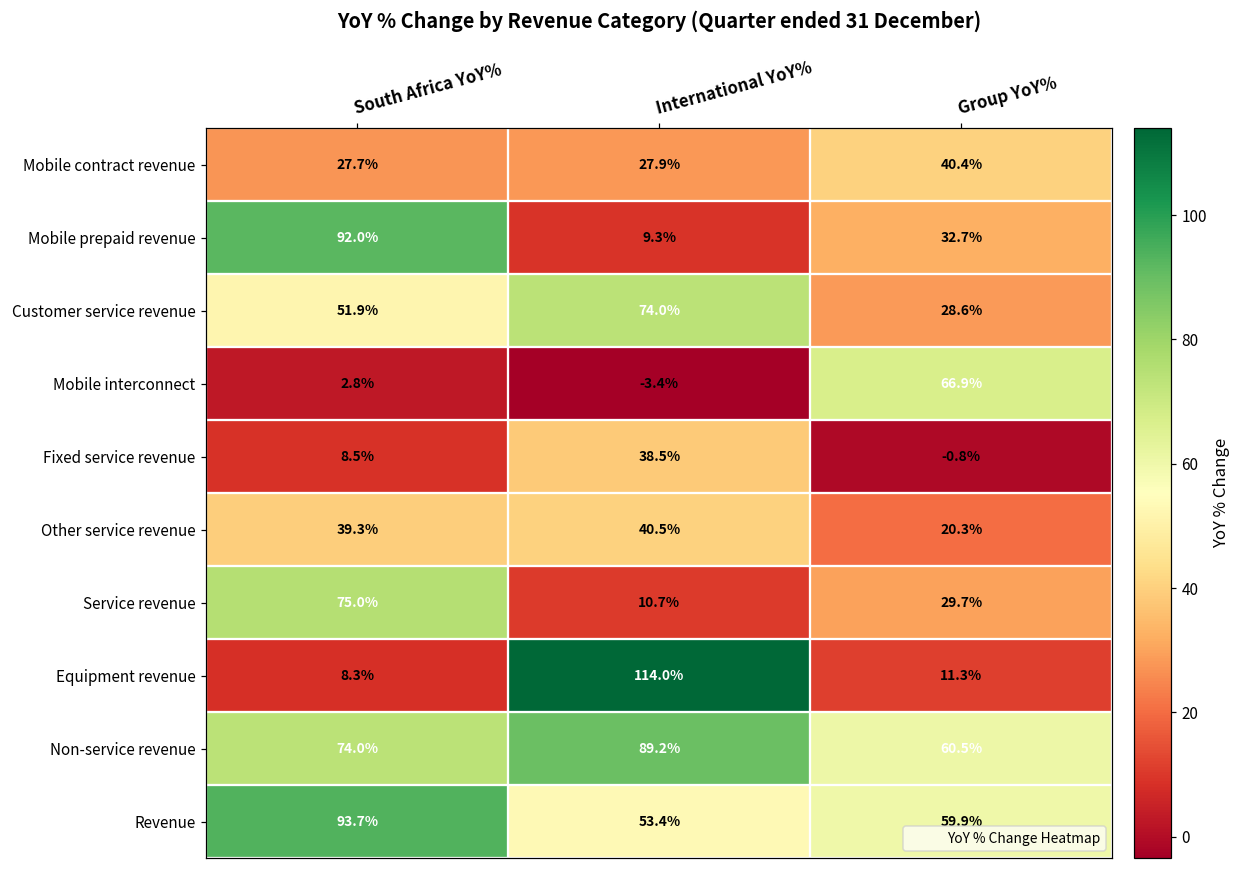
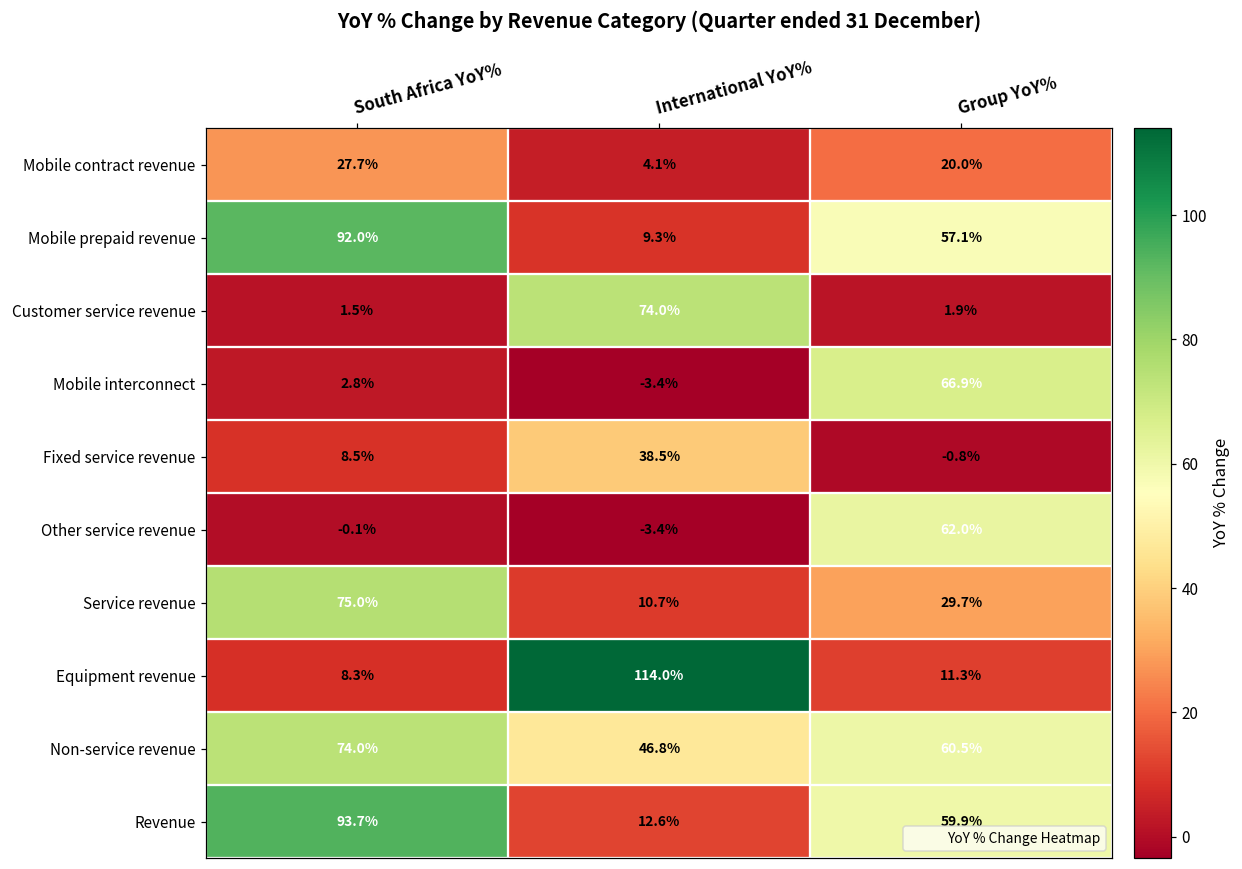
  {
    "Mobile contract revenue": {
      "South Africa YoY%": "27.7%",
-     "International YoY%": "27.9%",
-     "Group YoY%": "40.4%"
+     "International YoY%": "4.1%",
+     "Group YoY%": "20.0%"
    },
    "Mobile prepaid revenue": {
      "South Africa YoY%": "92.0%",
      "International YoY%": "9.3%",
-     "Group YoY%": "32.7%"
+     "Group YoY%": "57.1%"
    },
    "Customer service revenue": {
-     "South Africa YoY%": "51.9%",
+     "South Africa YoY%": "1.5%",
      "International YoY%": "74.0%",
-     "Group YoY%": "28.6%"
+     "Group YoY%": "1.9%"
    },
    "Mobile interconnect": {
      "South Africa YoY%": "2.8%",
      "International YoY%": "-3.4%",
      "Group YoY%": "66.9%"
    },
    "Fixed service revenue": {
      "South Africa YoY%": "8.5%",
      "International YoY%": "38.5%",
      "Group YoY%": "-0.8%"
    },
    "Other service revenue": {
-     "South Africa YoY%": "39.3%",
-     "International YoY%": "40.5%",
-     "Group YoY%": "20.3%"
+     "South Africa YoY%": "-0.1%",
+     "International YoY%": "-3.4%",
+     "Group YoY%": "62.0%"
    },
    "Service revenue": {
      "South Africa YoY%": "75.0%",
      "International YoY%": "10.7%",
      "Group YoY%": "29.7%"
    },
    "Equipment revenue": {
      "South Africa YoY%": "8.3%",
      "International YoY%": "114.0%",
      "Group YoY%": "11.3%"
    },
    "Non-service revenue": {
      "South Africa YoY%": "74.0%",
-     "International YoY%": "89.2%",
+     "International YoY%": "46.8%",
      "Group YoY%": "60.5%"
    },
    "Revenue": {
      "South Africa YoY%": "93.7%",
-     "International YoY%": "53.4%"
+     "International YoY%": "12.6%"
    }
  }
